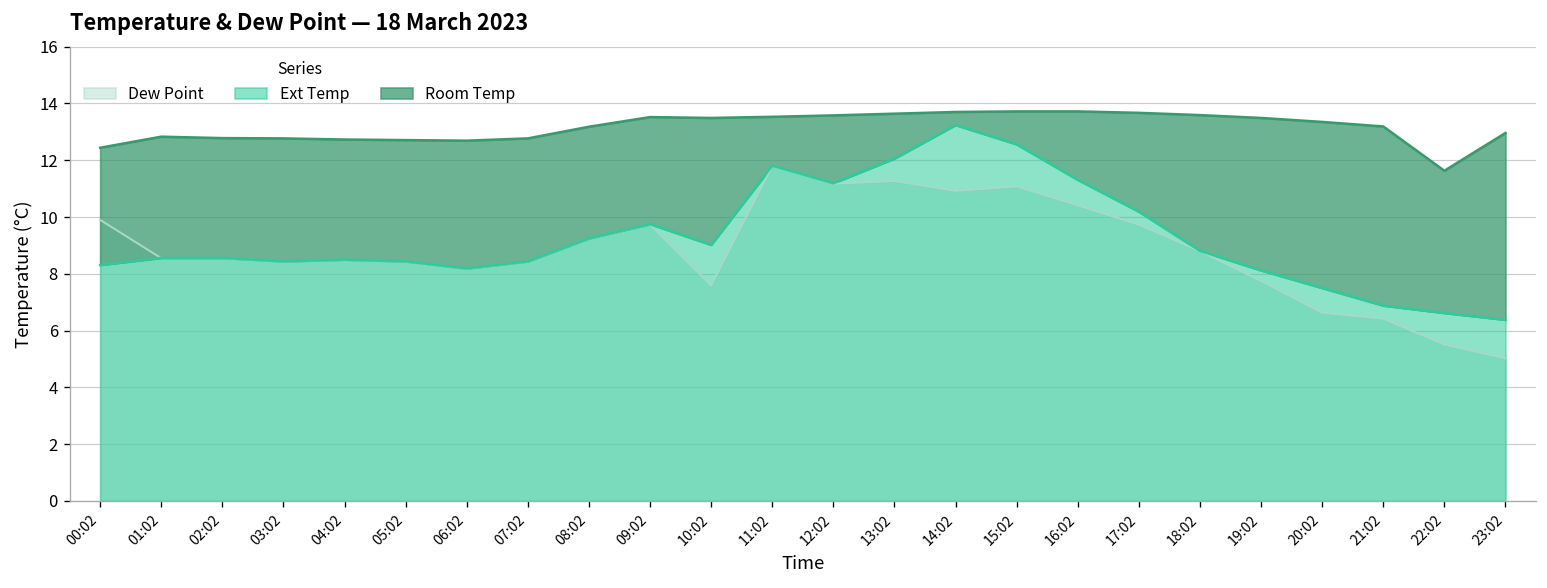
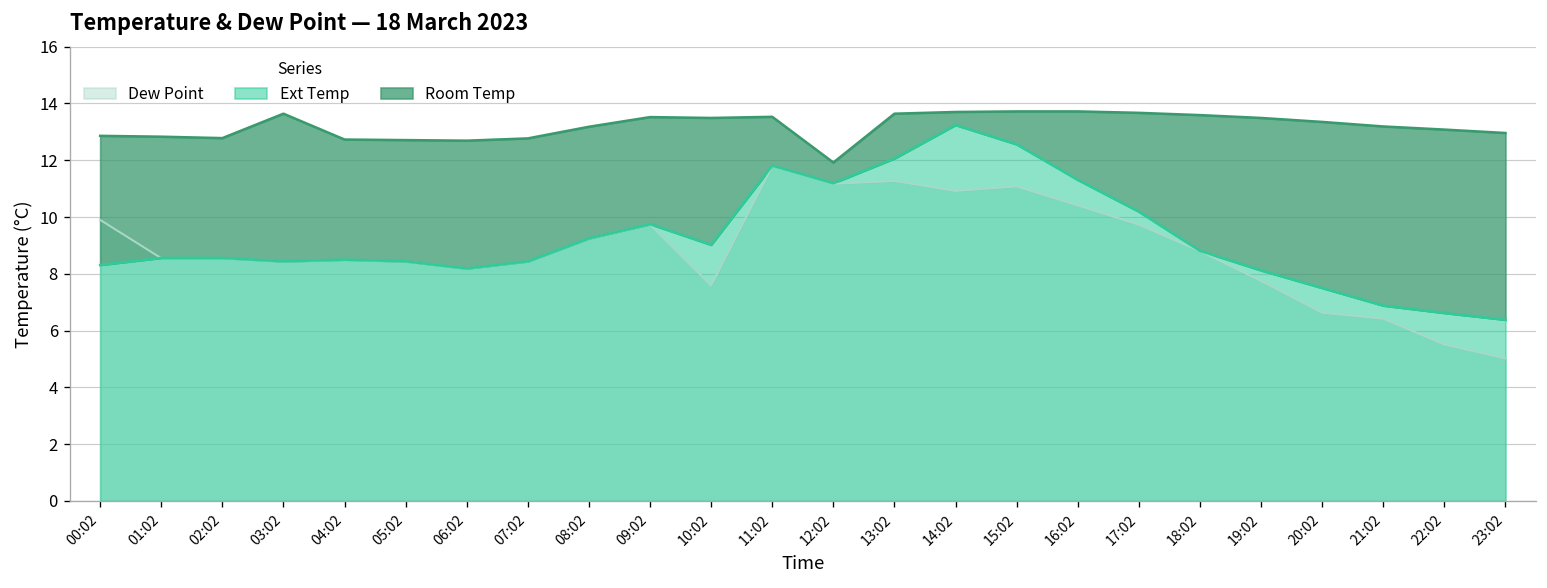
  {
    "Dew Point": {
      "00:02": 9.9,
      "10:02": 7.6,
      "13:02": 11.3,
      "14:02": 10.9,
      "15:02": 11.1,
      "16:02": 10.4,
      "17:02": 9.7,
      "19:02": 7.8,
      "20:02": 6.6,
      "21:02": 6.4,
      "22:02": 5.5,
      "23:02": 5.0
    },
    "Ext Temp": {
      "00:02": 8.3,
      "10:02": 9.0,
      "13:02": 12.1,
      "14:02": 13.2,
      "15:02": 12.6,
      "16:02": 11.3,
      "17:02": 10.2,
      "19:02": 8.1,
      "20:02": 7.5,
      "21:02": 6.9,
      "22:02": 6.6,
      "23:02": 6.4
    },
    "Room Temp": {
-     "00:02": 12.4,
+     "00:02": 12.9,
      "01:02": 12.8,
      "02:02": 12.8,
-     "03:02": 12.8,
+     "03:02": 13.6,
      "04:02": 12.7,
      "05:02": 12.7,
      "06:02": 12.7,
      "07:02": 12.8,
      "08:02": 13.2,
      "09:02": 13.5,
      "10:02": 13.5,
      "11:02": 13.5,
-     "12:02": 13.6,
+     "12:02": 11.9,
      "13:02": 13.6,
      "14:02": 13.7,
      "15:02": 13.7,
      "16:02": 13.7,
      "17:02": 13.7,
      "18:02": 13.6,
      "19:02": 13.5,
      "20:02": 13.4,
      "21:02": 13.2,
-     "22:02": 11.6,
+     "22:02": 13.1,
      "23:02": 13.0
    }
  }
